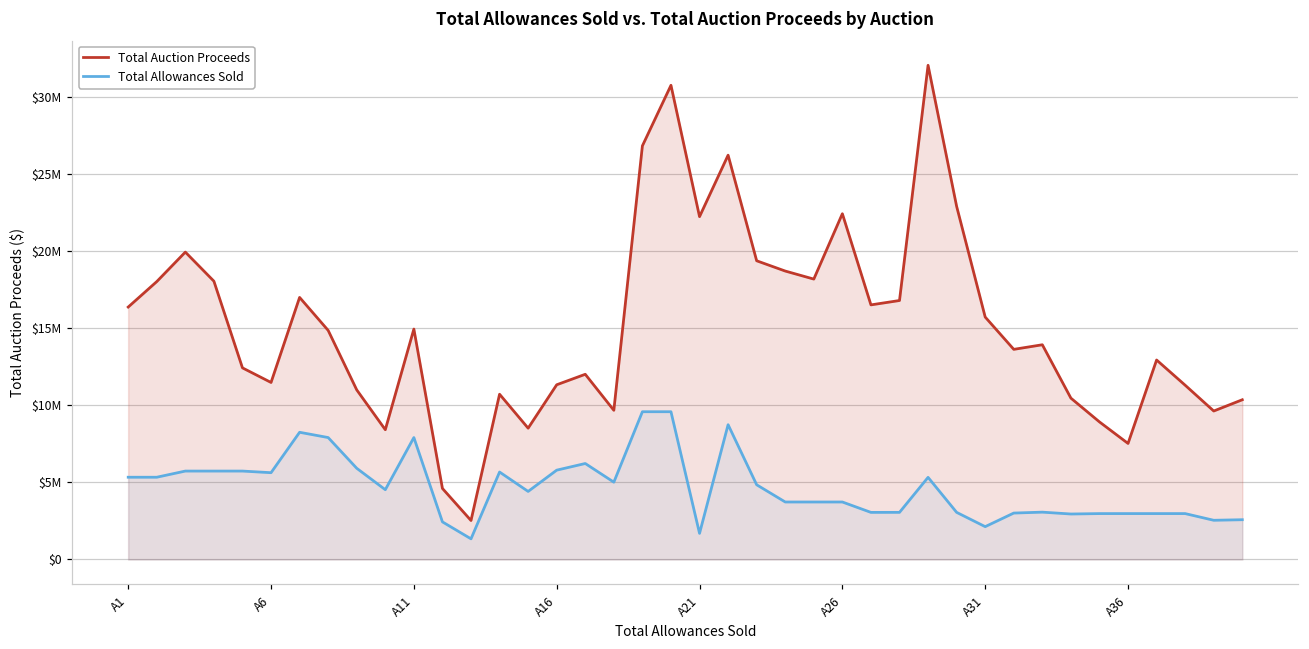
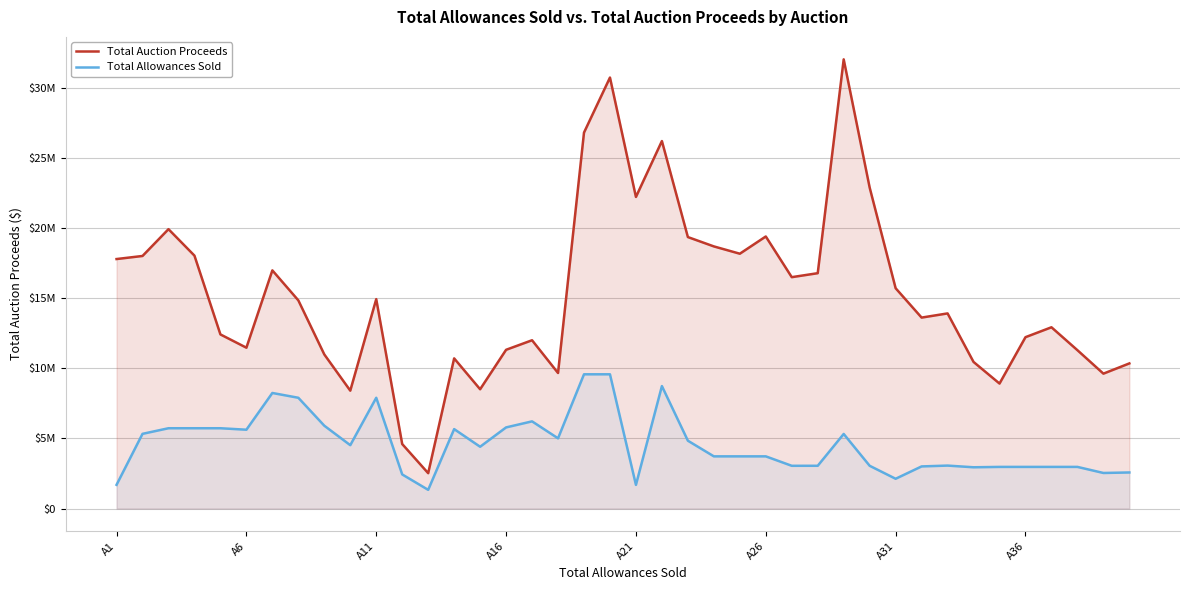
  {
    "Total Auction Proceeds": {
-     "A1": "$16400000",
+     "A1": "$17800000",
      "A6": "$11500000",
      "A11": "$14900000",
      "A16": "$11300000",
      "A21": "$22200000",
-     "A26": "$22400000",
+     "A26": "$19400000",
      "A31": "$15700000",
-     "A36": "$7500000"
+     "A36": "$12200000"
    },
    "Total Allowances Sold": {
-     "A1": "$5300000",
+     "A1": "$1700000",
      "A6": "$5600000",
      "A11": "$7900000",
      "A16": "$5800000",
      "A21": "$1700000",
      "A26": "$3700000",
      "A31": "$2100000",
      "A36": "$3000000"
    }
  }
